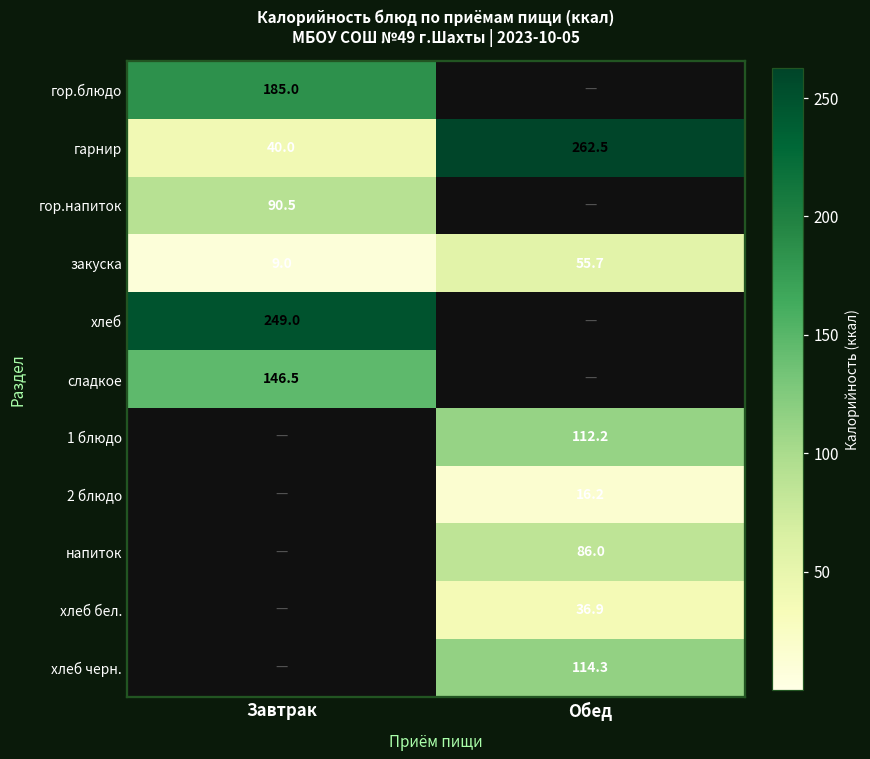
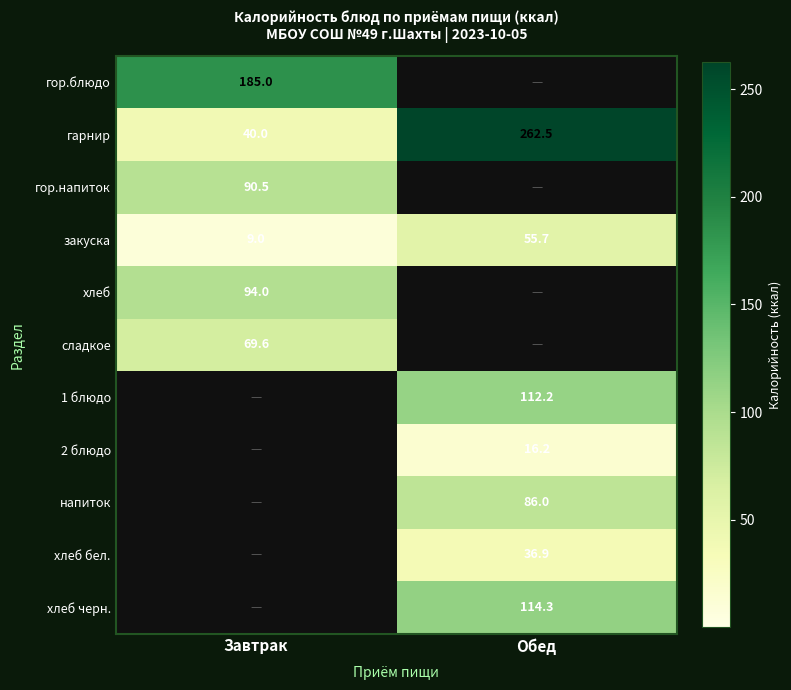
  {
    "гор.блюдо": {
      "Завтрак": 185.0
    },
    "гарнир": {
      "Завтрак": 40.0,
      "Обед": 262.5
    },
    "гор.напиток": {
      "Завтрак": 90.5
    },
    "закуска": {
      "Обед": 55.7
    },
    "хлеб": {
-     "Завтрак": 249.0
+     "Завтрак": 94.0
    },
    "сладкое": {
-     "Завтрак": 146.5
+     "Завтрак": 69.6
    },
    "1 блюдо": {
      "Обед": 112.2
    },
    "напиток": {
      "Обед": 86.0
    },
    "хлеб бел.": {
      "Обед": 36.9
    },
    "хлеб черн.": {
      "Обед": 114.3
    }
  }
